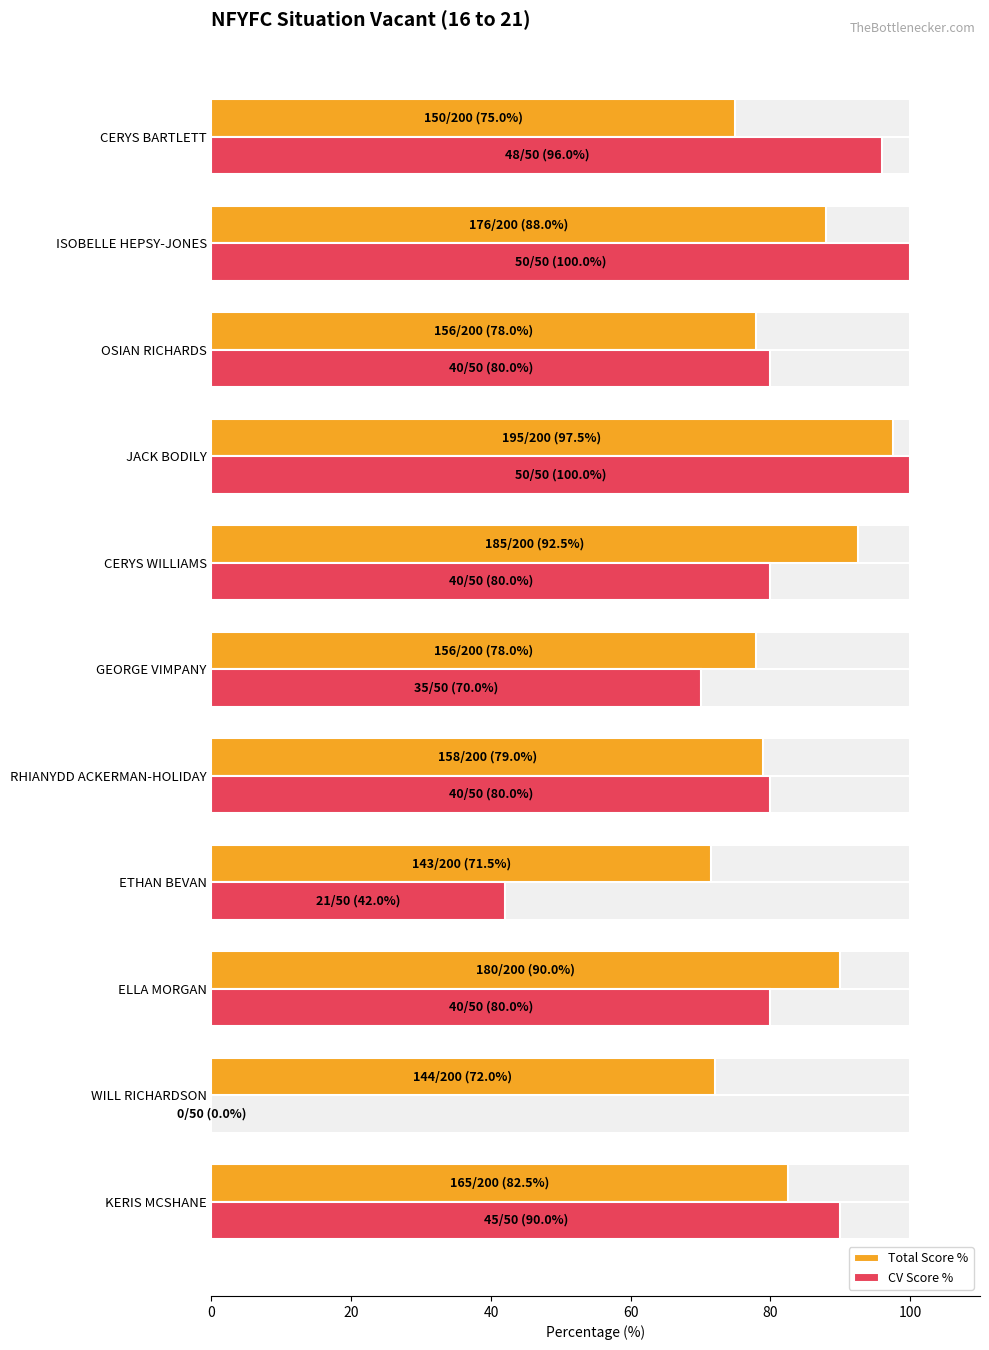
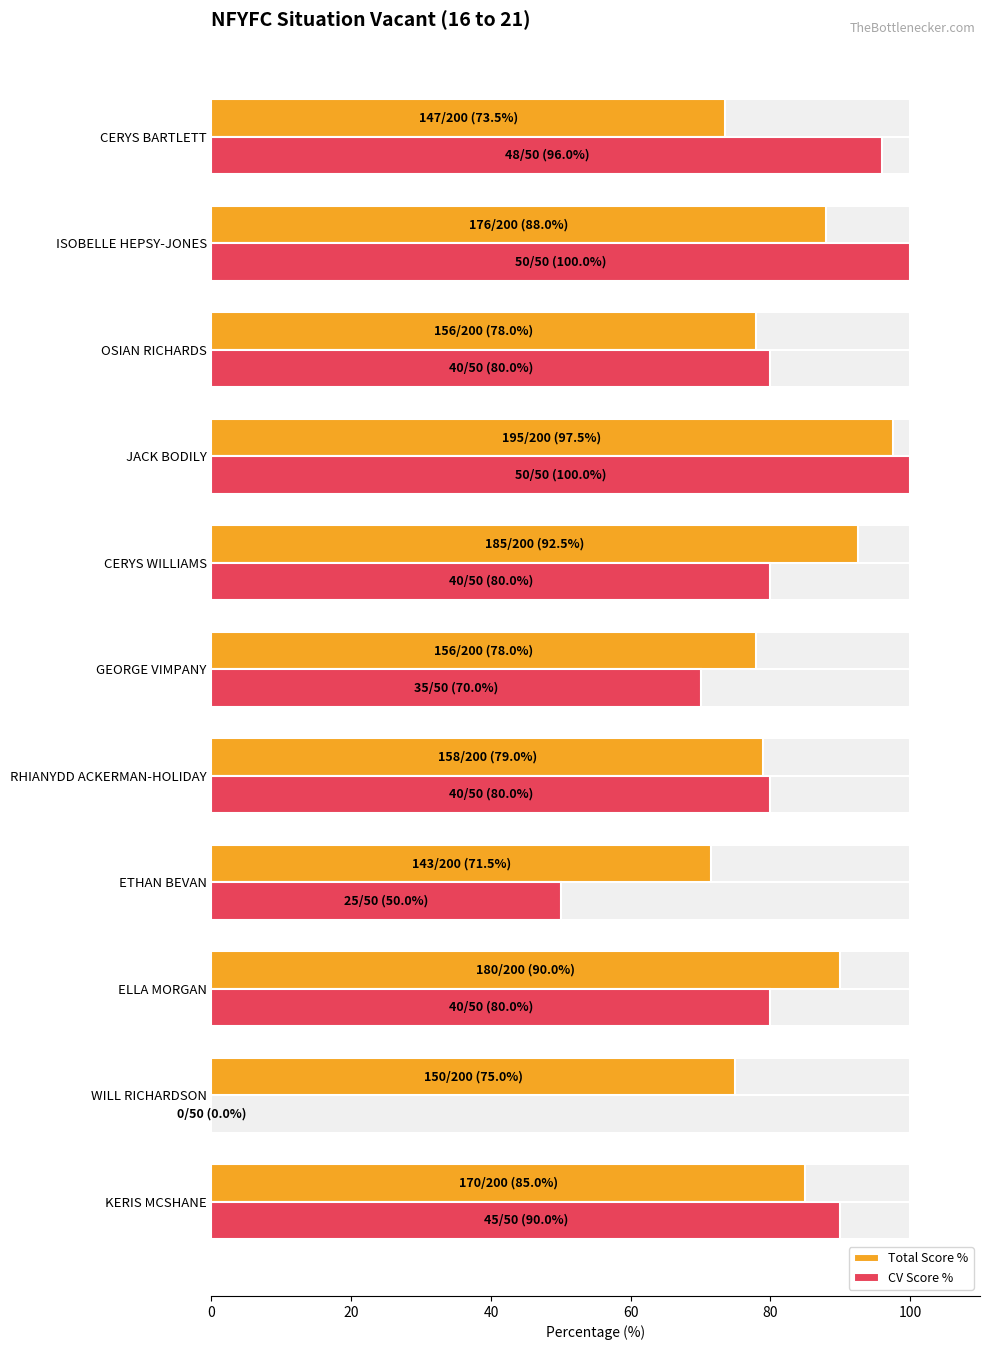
  {
    "Total Score %": {
-     "CERYS BARTLETT": "150/200 (75.0%)",
-     "WILL RICHARDSON": "144/200 (72.0%)",
-     "KERIS MCSHANE": "165/200 (82.5%)"
+     "CERYS BARTLETT": "147/200 (73.5%)",
+     "WILL RICHARDSON": "150/200 (75.0%)",
+     "KERIS MCSHANE": "170/200 (85.0%)"
    },
    "CV Score %": {
      "ISOBELLE HEPSY-JONES": "(100.0%)",
      "JACK BODILY": "(100.0%)",
-     "ETHAN BEVAN": "21/50 (42.0%)",
+     "ETHAN BEVAN": "25/50 (50.0%)",
      "WILL RICHARDSON": "0"
    }
  }
